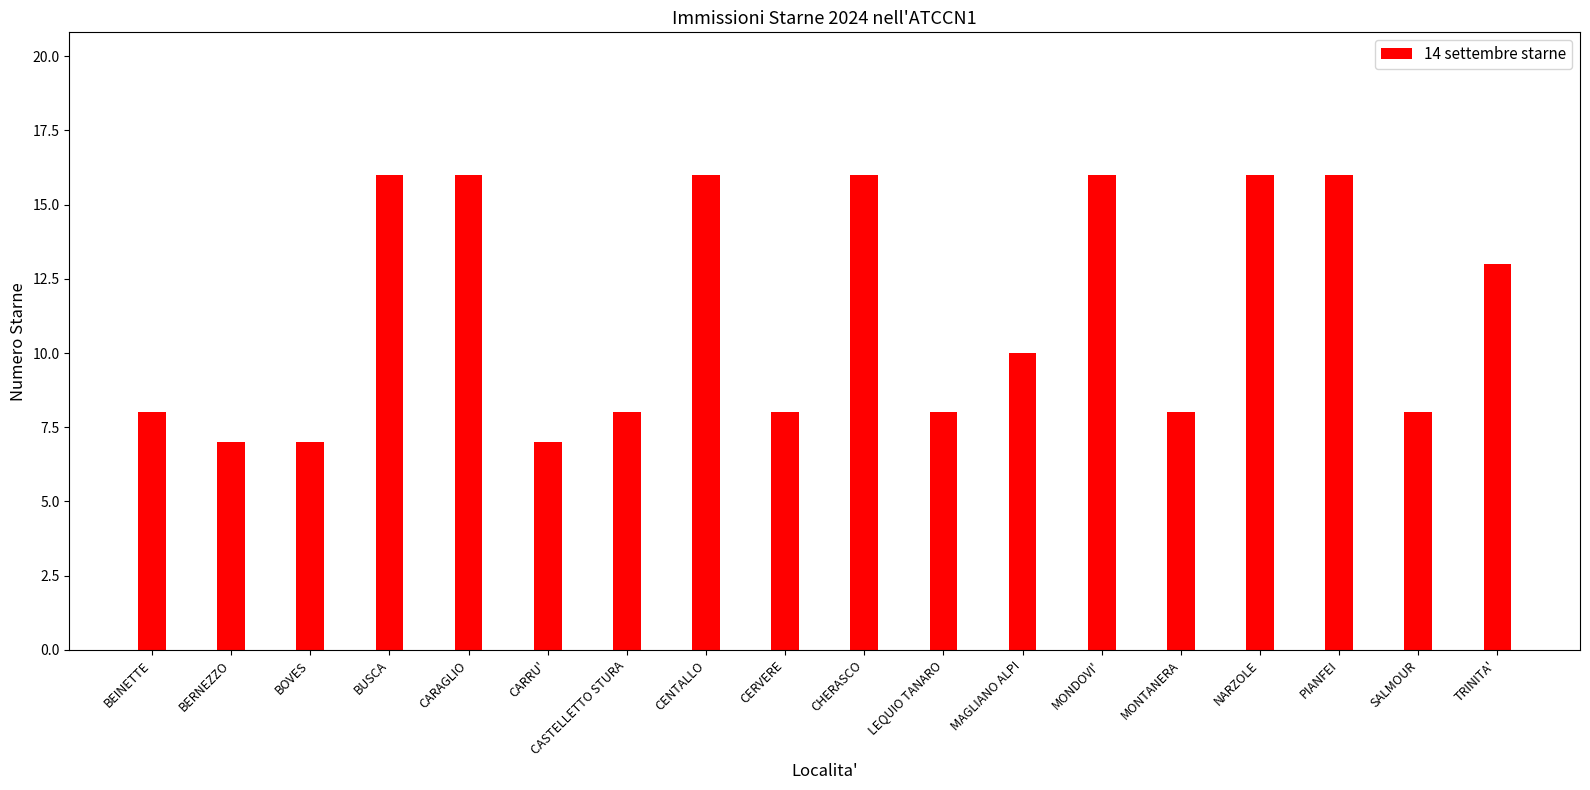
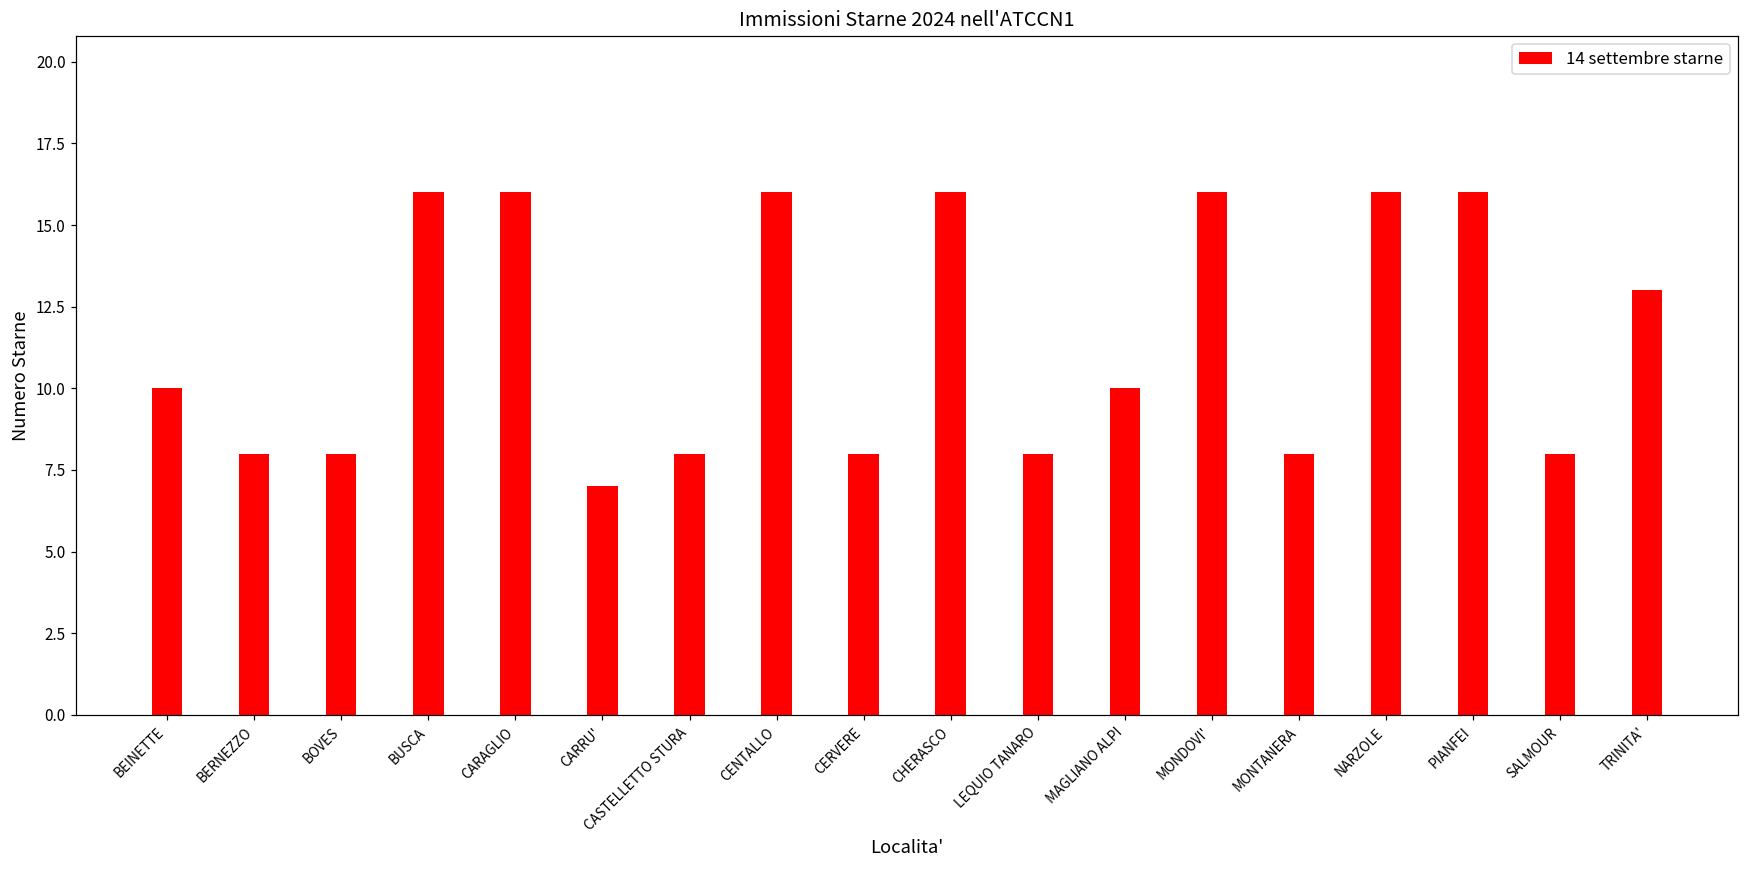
  {
-   "BEINETTE": 8,
-   "BERNEZZO": 7,
-   "BOVES": 7,
+   "BEINETTE": 10,
+   "BERNEZZO": 8,
+   "BOVES": 8,
    "BUSCA": 16,
    "CARAGLIO": 16,
    "CARRU'": 7,
    "CASTELLETTO STURA": 8,
    "CENTALLO": 16,
    "CERVERE": 8,
    "CHERASCO": 16,
    "LEQUIO TANARO": 8,
    "MAGLIANO ALPI": 10,
    "MONDOVI'": 16,
    "MONTANERA": 8,
    "NARZOLE": 16,
    "PIANFEI": 16,
    "SALMOUR": 8,
    "TRINITA'": 13
  }
